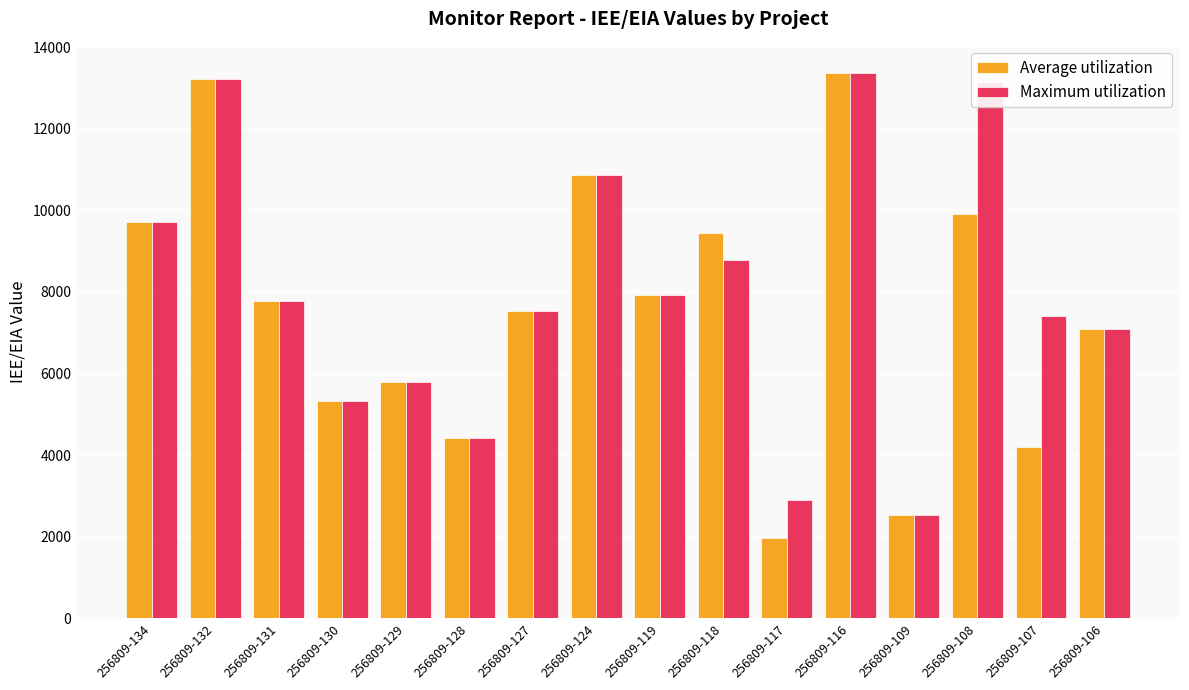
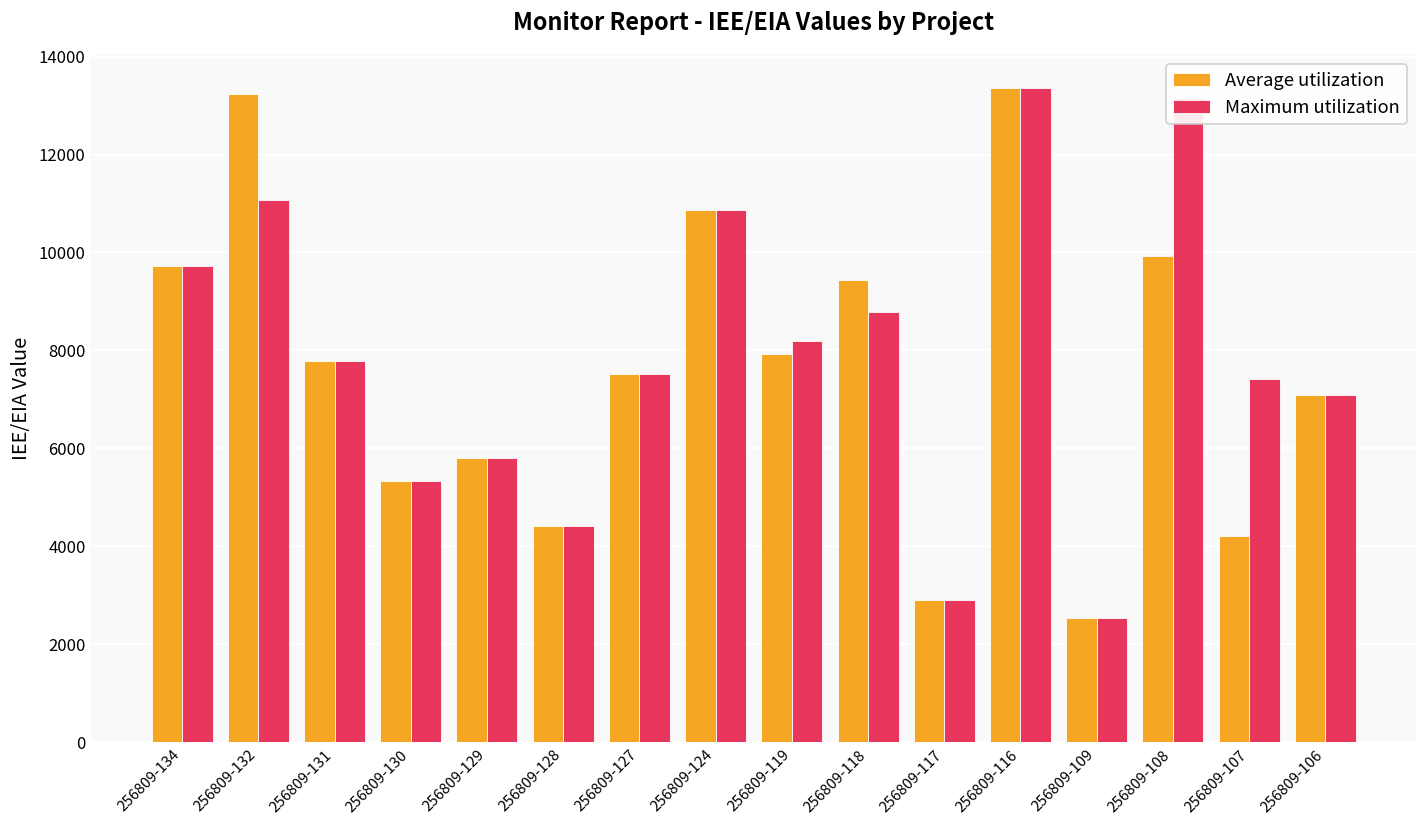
  {
    "Average utilization": {
      "256809-134": 9700,
      "256809-132": 13200,
      "256809-131": 7800,
      "256809-130": 5300,
      "256809-129": 5800,
      "256809-128": 4400,
      "256809-127": 7500,
      "256809-124": 10900,
      "256809-119": 7900,
      "256809-118": 9400,
-     "256809-117": 2000,
+     "256809-117": 2900,
      "256809-116": 13400,
      "256809-109": 2500,
      "256809-108": 9900,
      "256809-107": 4200,
      "256809-106": 7100
    },
    "Maximum utilization": {
      "256809-134": 9700,
-     "256809-132": 13200,
+     "256809-132": 11100,
      "256809-131": 7800,
      "256809-130": 5300,
      "256809-129": 5800,
      "256809-128": 4400,
      "256809-127": 7500,
      "256809-124": 10900,
-     "256809-119": 7900,
+     "256809-119": 8200,
      "256809-118": 8800,
      "256809-117": 2900,
      "256809-116": 13400,
      "256809-109": 2500,
      "256809-107": 7400,
      "256809-106": 7100
    }
  }
